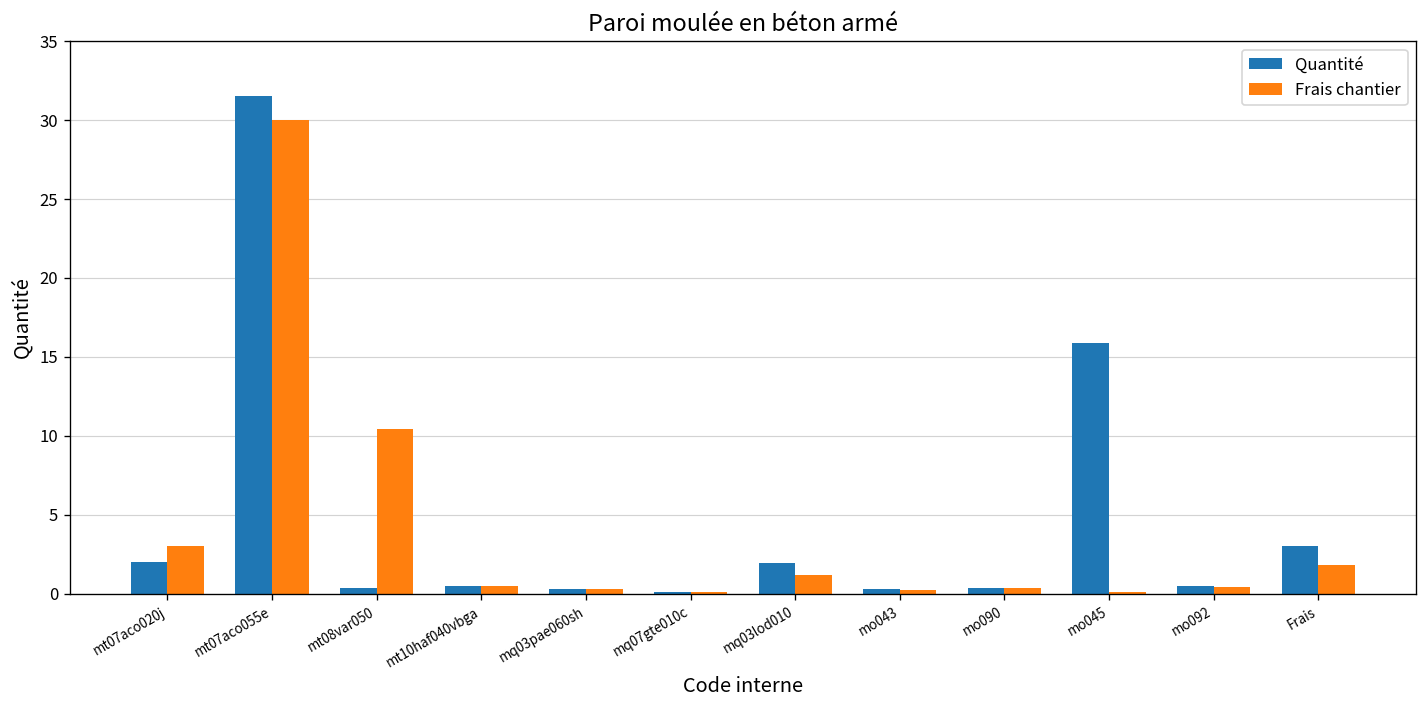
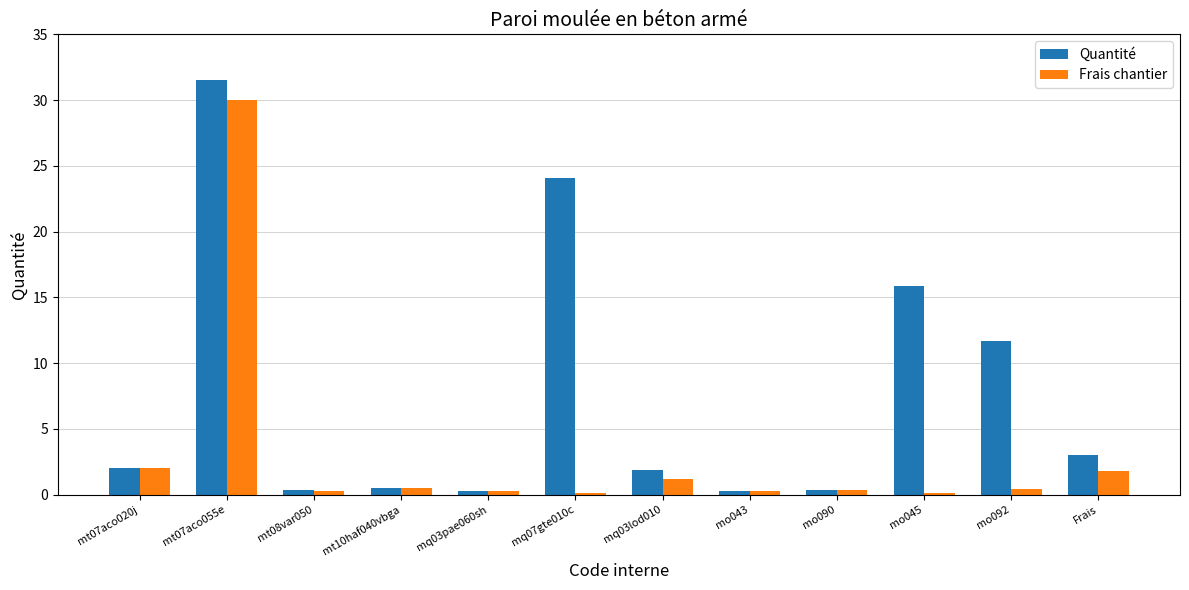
  {
    "Quantité": {
      "mt07aco020j": 2.0,
      "mt07aco055e": 31.5,
      "mt08var050": 0.3,
      "mt10haf040vbga": 0.5,
      "mq03pae060sh": 0.3,
-     "mq07gte010c": 0.1,
+     "mq07gte010c": 24.1,
      "mq03lod010": 1.9,
      "mo043": 0.3,
      "mo090": 0.4,
      "mo045": 15.9,
-     "mo092": 0.5,
+     "mo092": 11.7,
      "Frais": 3.0
    },
    "Frais chantier": {
-     "mt07aco020j": 3,
+     "mt07aco020j": 2,
      "mt07aco055e": 30.0,
-     "mt08var050": 10.4,
+     "mt08var050": 0.3,
      "mt10haf040vbga": 0.5,
      "mq03pae060sh": 0.3,
      "mq03lod010": 1.2,
      "mo043": 0.3,
      "mo090": 0.4,
      "mo092": 0.4,
      "Frais": 1.8
    }
  }
